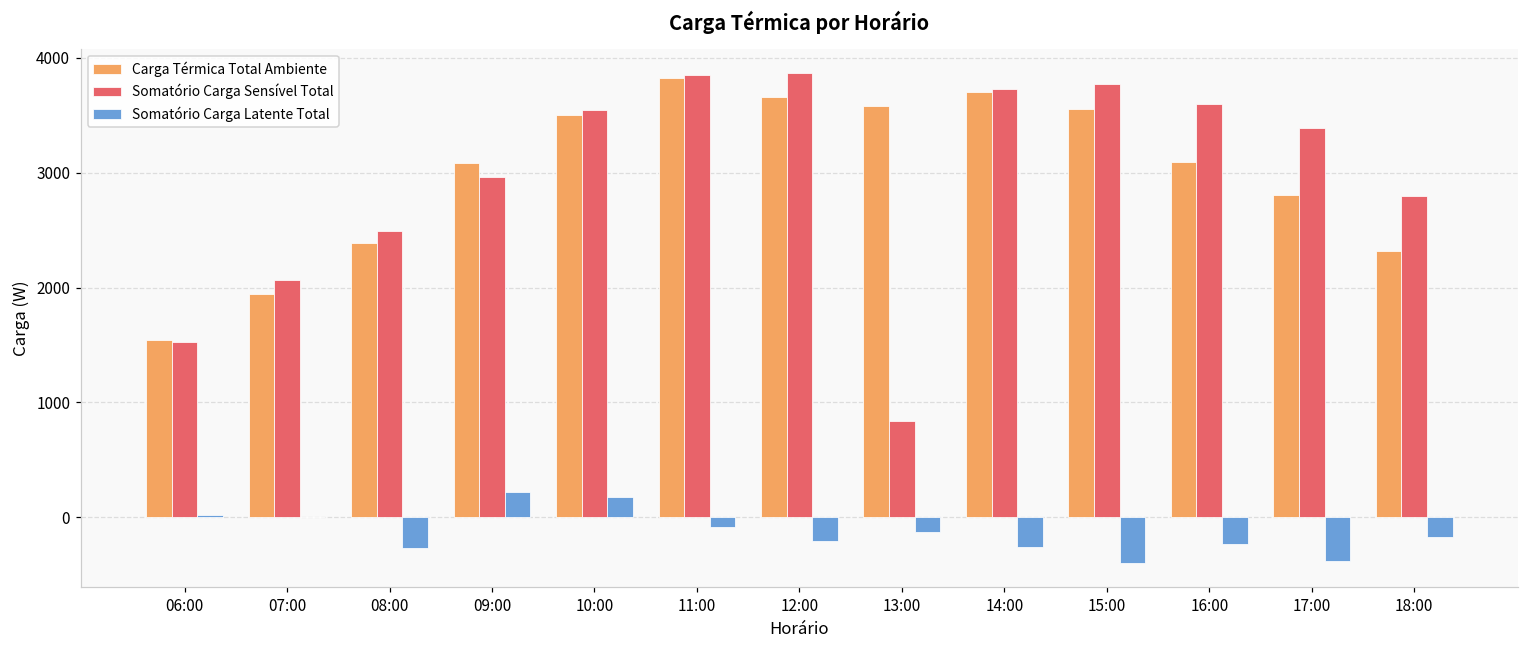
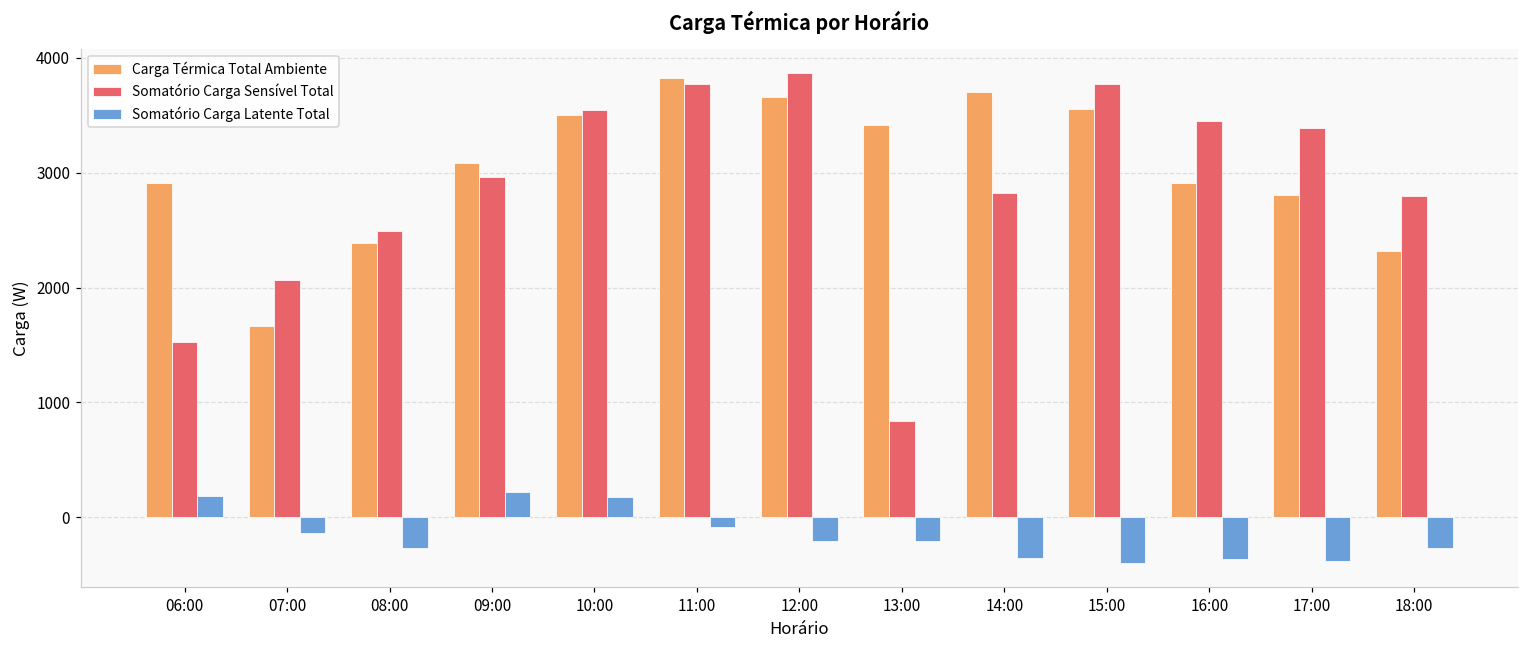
  {
    "Carga Térmica Total Ambiente": {
-     "06:00": 1540,
-     "07:00": 1950,
+     "06:00": 2910,
+     "07:00": 1670,
      "08:00": 2390,
      "09:00": 3090,
      "10:00": 3500,
      "11:00": 3830,
      "12:00": 3660,
-     "13:00": 3580,
+     "13:00": 3420,
      "14:00": 3710,
      "15:00": 3550,
-     "16:00": 3090,
+     "16:00": 2910,
      "17:00": 2810,
      "18:00": 2320
    },
    "Somatório Carga Sensível Total": {
      "06:00": 1530,
      "07:00": 2070,
      "08:00": 2490,
      "09:00": 2960,
      "10:00": 3550,
-     "11:00": 3860,
+     "11:00": 3780,
      "12:00": 3870,
      "13:00": 840,
-     "14:00": 3730,
+     "14:00": 2820,
      "15:00": 3770,
-     "16:00": 3600,
+     "16:00": 3450,
      "17:00": 3390,
      "18:00": 2800
    },
    "Somatório Carga Latente Total": {
-     "06:00": 20,
-     "07:00": 0,
+     "06:00": 180,
+     "07:00": -140,
      "08:00": -270,
      "09:00": 220,
      "10:00": 180,
      "11:00": -80,
      "12:00": -210,
-     "13:00": -130,
-     "14:00": -260,
+     "13:00": -210,
+     "14:00": -350,
      "15:00": -400,
-     "16:00": -230,
+     "16:00": -360,
      "17:00": -380,
-     "18:00": -170
+     "18:00": -270
    }
  }
